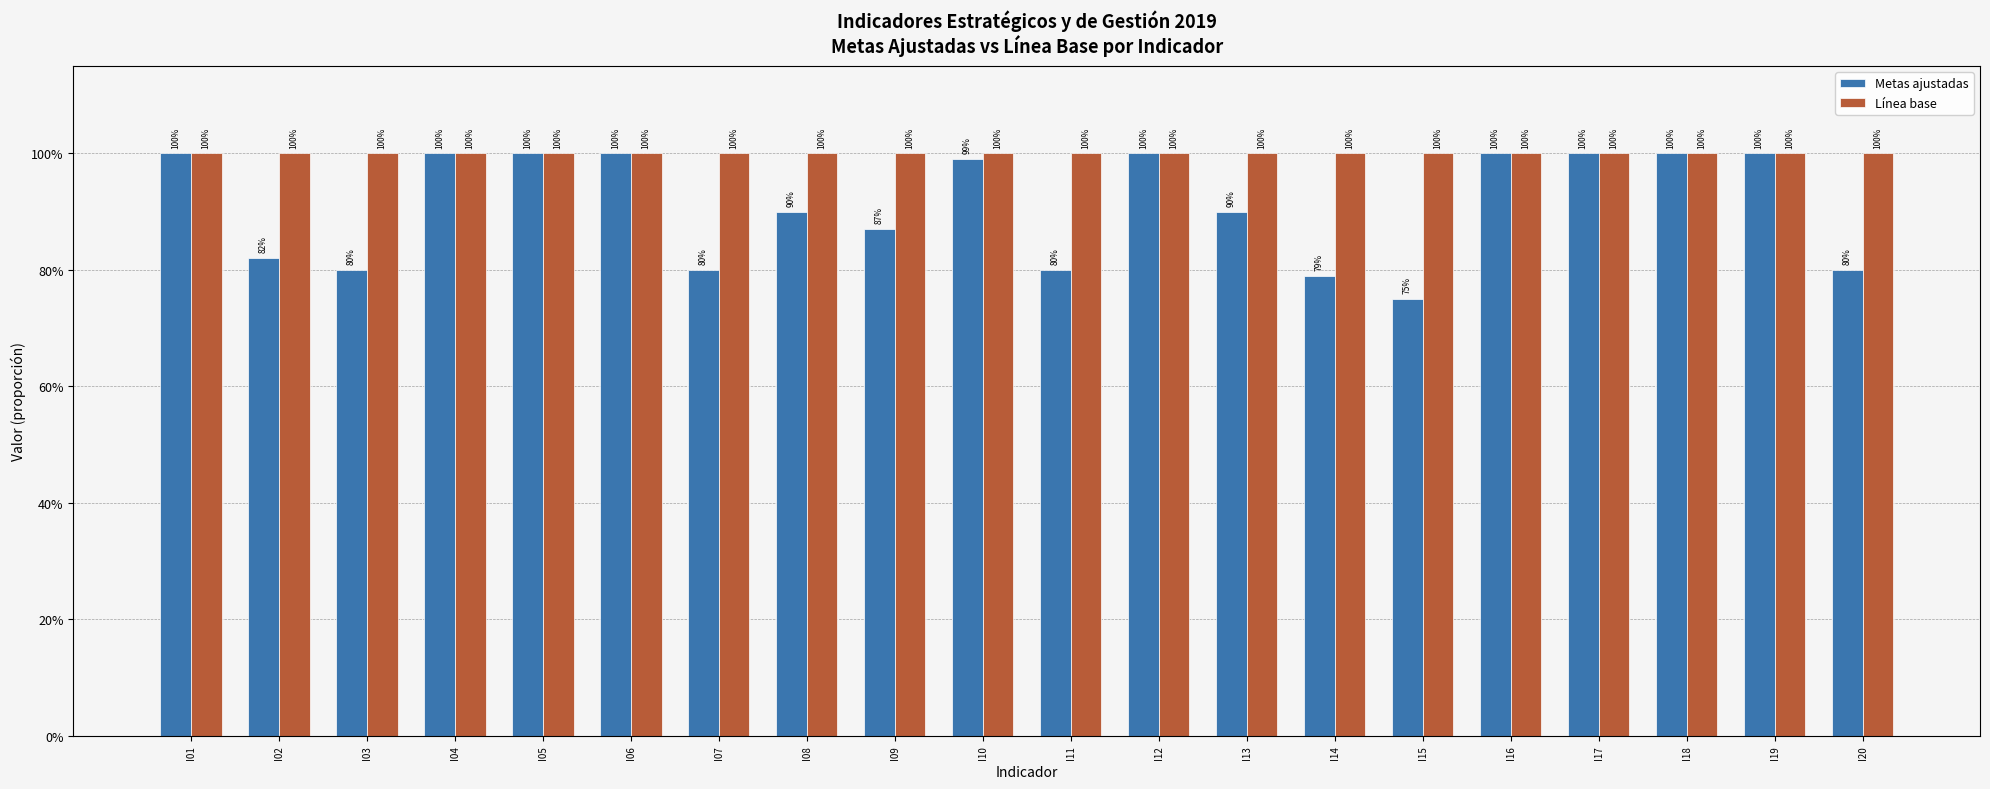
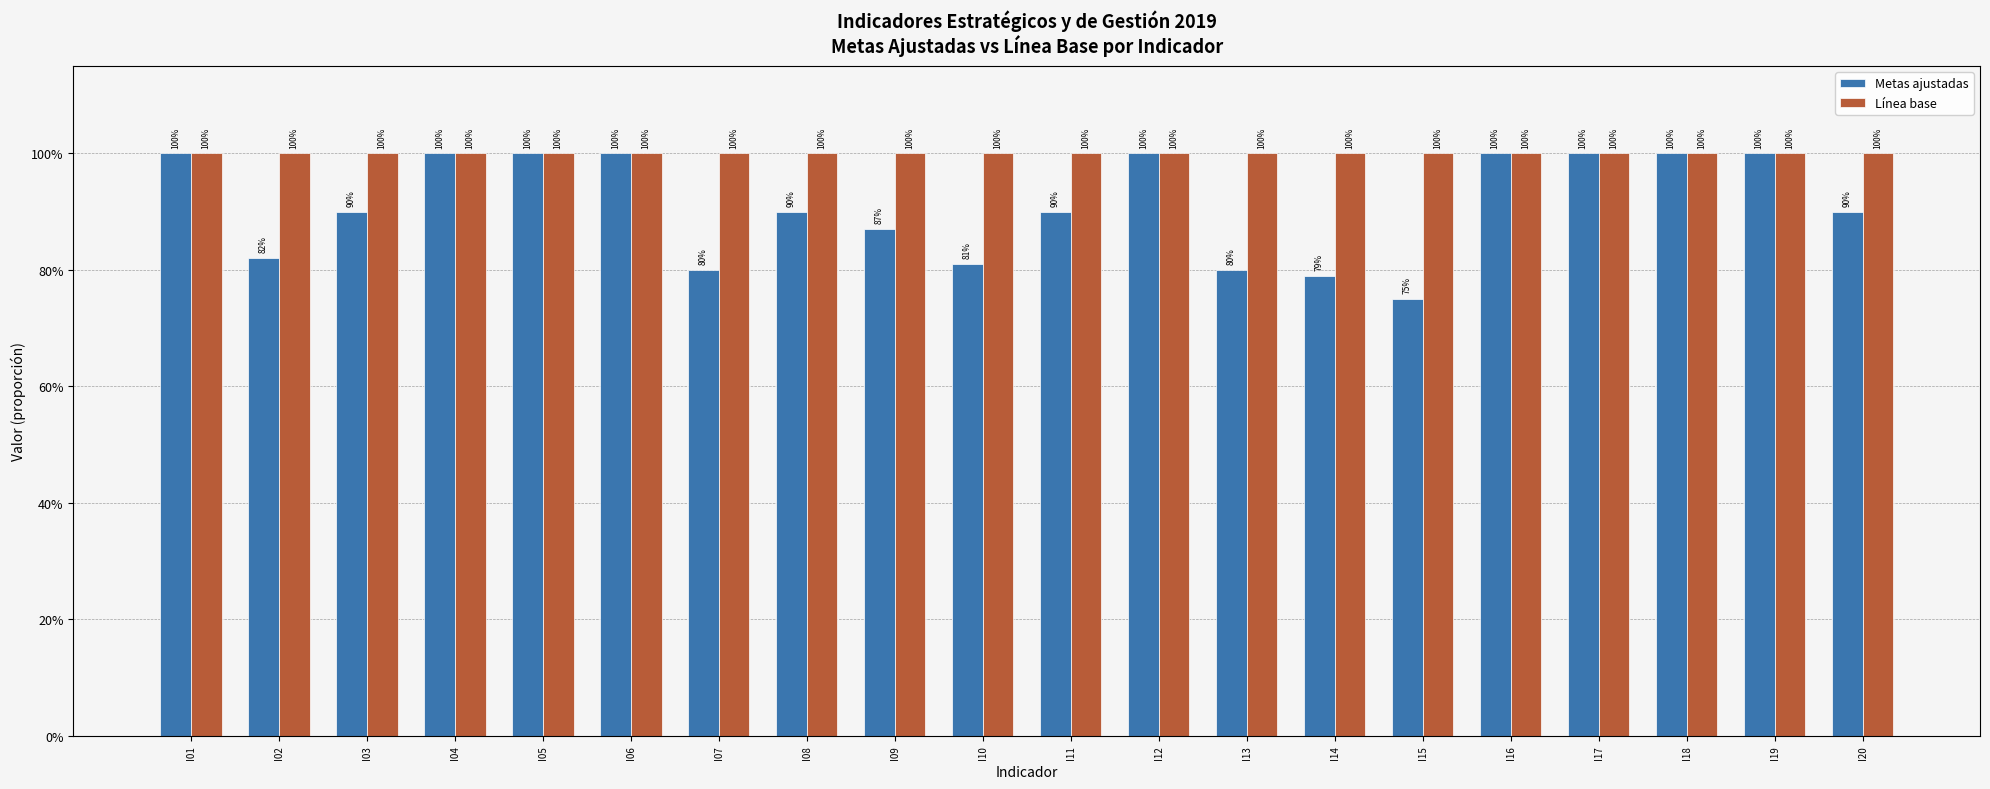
  {
    "Metas ajustadas": {
      "I01": "100%",
      "I02": "82%",
-     "I03": "80%",
+     "I03": "90%",
      "I04": "100%",
      "I05": "100%",
      "I06": "100%",
      "I07": "80%",
      "I08": "90%",
      "I09": "87%",
-     "I10": "99%",
-     "I11": "80%",
+     "I10": "81%",
+     "I11": "90%",
      "I12": "100%",
-     "I13": "90%",
+     "I13": "80%",
      "I14": "79%",
      "I15": "75%",
      "I16": "100%",
      "I17": "100%",
      "I18": "100%",
      "I19": "100%",
-     "I20": "80%"
+     "I20": "90%"
    },
    "Línea base": {
      "I01": "100%",
      "I02": "100%",
      "I03": "100%",
      "I04": "100%",
      "I05": "100%",
      "I06": "100%",
      "I07": "100%",
      "I08": "100%",
      "I09": "100%",
      "I10": "100%",
      "I11": "100%",
      "I12": "100%",
      "I13": "100%",
      "I14": "100%",
      "I15": "100%",
      "I16": "100%",
      "I17": "100%",
      "I18": "100%",
      "I19": "100%",
      "I20": "100%"
    }
  }
